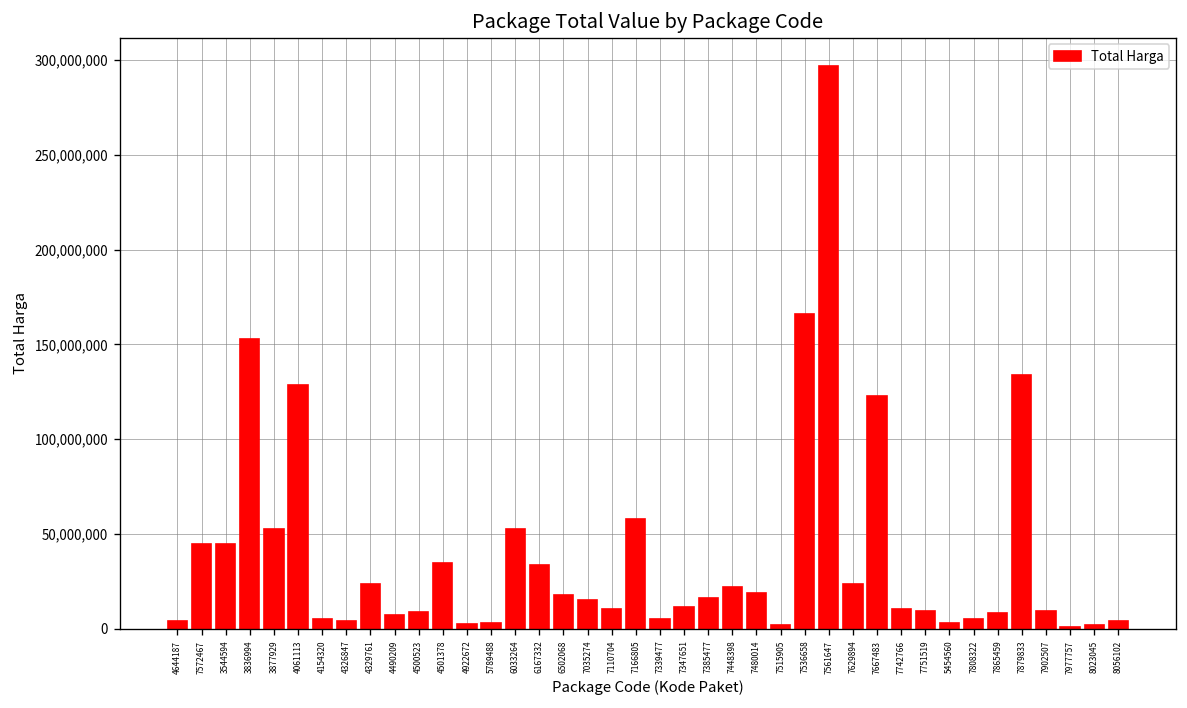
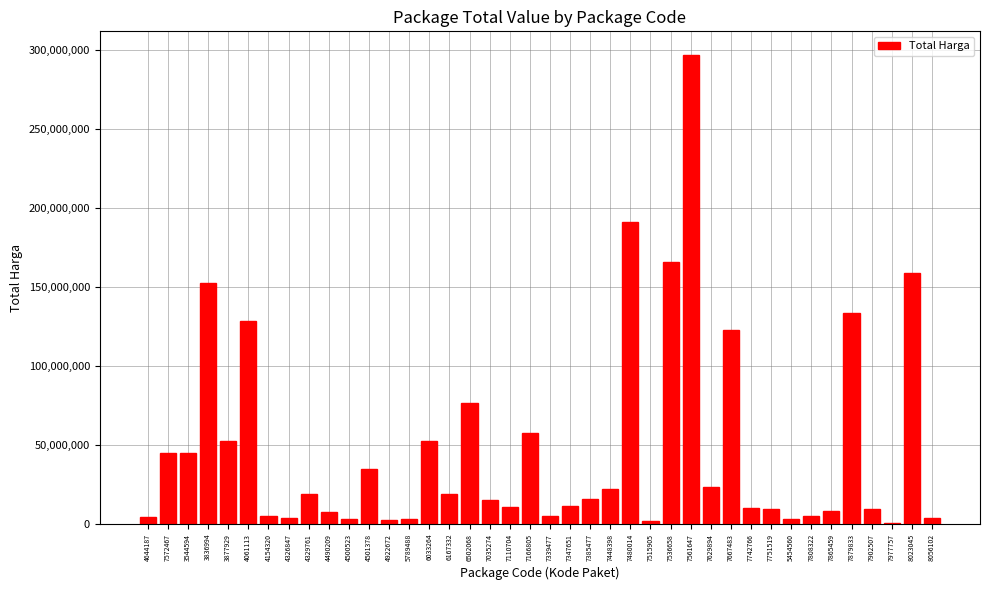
  {
    "4644187": "4,000,000",
    "7572467": "45,000,000",
    "3544594": "45,000,000",
    "3836994": "153,000,000",
    "3877929": "53,000,000",
    "4061113": "129,000,000",
    "4154320": "5,000,000",
    "4326847": "4,000,000",
-   "4329761": "24,000,000",
+   "4329761": "19,000,000",
    "4490209": "7,000,000",
-   "4500523": "9,000,000",
+   "4500523": "3,000,000",
    "4501378": "35,000,000",
    "4922672": "2,000,000",
    "5789488": "3,000,000",
    "6033264": "53,000,000",
-   "6167332": "34,000,000",
-   "6502068": "18,000,000",
+   "6167332": "19,000,000",
+   "6502068": "76,000,000",
    "7035274": "15,000,000",
    "7110704": "11,000,000",
    "7166805": "58,000,000",
    "7339477": "5,000,000",
    "7347651": "11,000,000",
    "7385477": "16,000,000",
    "7448398": "22,000,000",
-   "7480014": "19,000,000",
+   "7480014": "191,000,000",
    "7515905": "2,000,000",
    "7536658": "166,000,000",
    "7561647": "297,000,000",
    "7629894": "24,000,000",
    "7667483": "123,000,000",
    "7742766": "10,000,000",
    "7751519": "10,000,000",
    "5454560": "3,000,000",
    "7808322": "5,000,000",
    "7865459": "9,000,000",
    "7879833": "134,000,000",
    "7902507": "9,000,000",
-   "8023045": "2,000,000",
+   "8023045": "159,000,000",
    "8056102": "4,000,000"
  }
